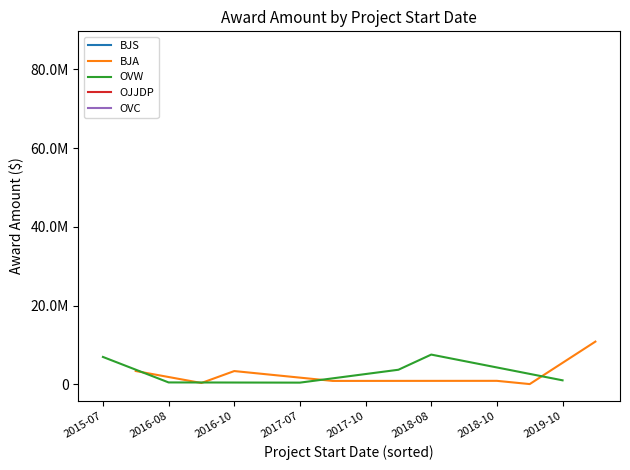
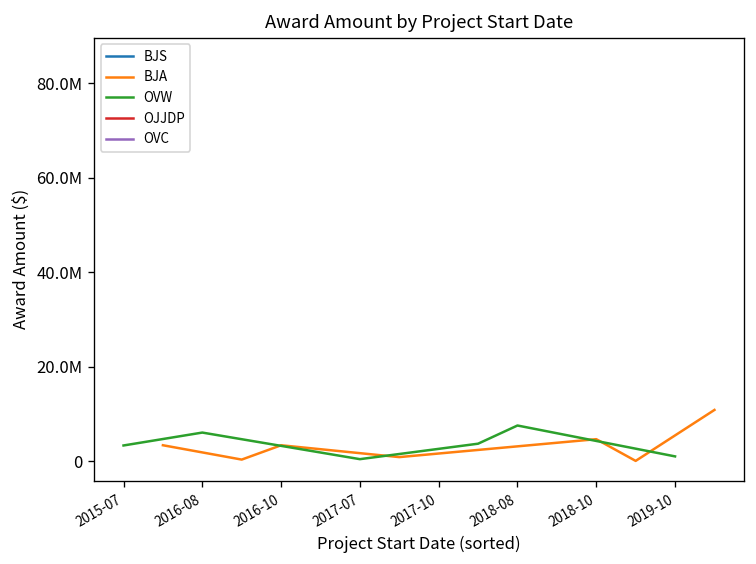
  {
    "BJA": {
      "2016-10": 3000000,
-     "2018-10": 1000000
+     "2018-10": 5000000
    },
    "OVW": {
-     "2015-07": 7000000,
-     "2016-08": 0,
+     "2015-07": 3000000,
+     "2016-08": 6000000,
      "2017-07": 0,
      "2018-08": 8000000,
      "2019-10": 1000000
    },
    "OVC": {
      "2017-10": 85000000
    }
  }
